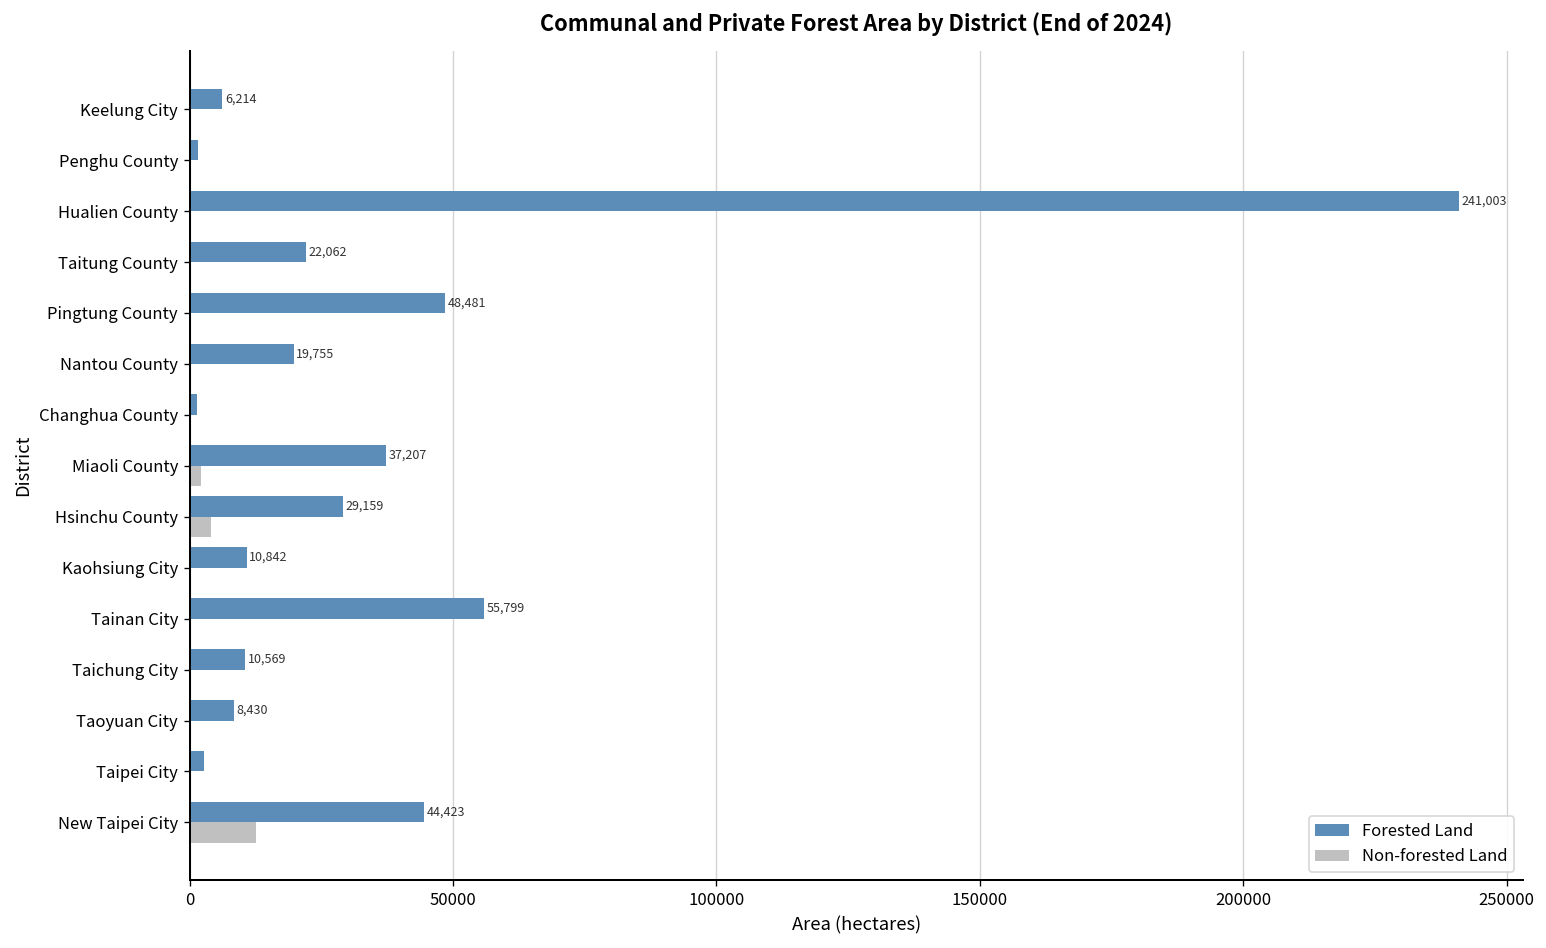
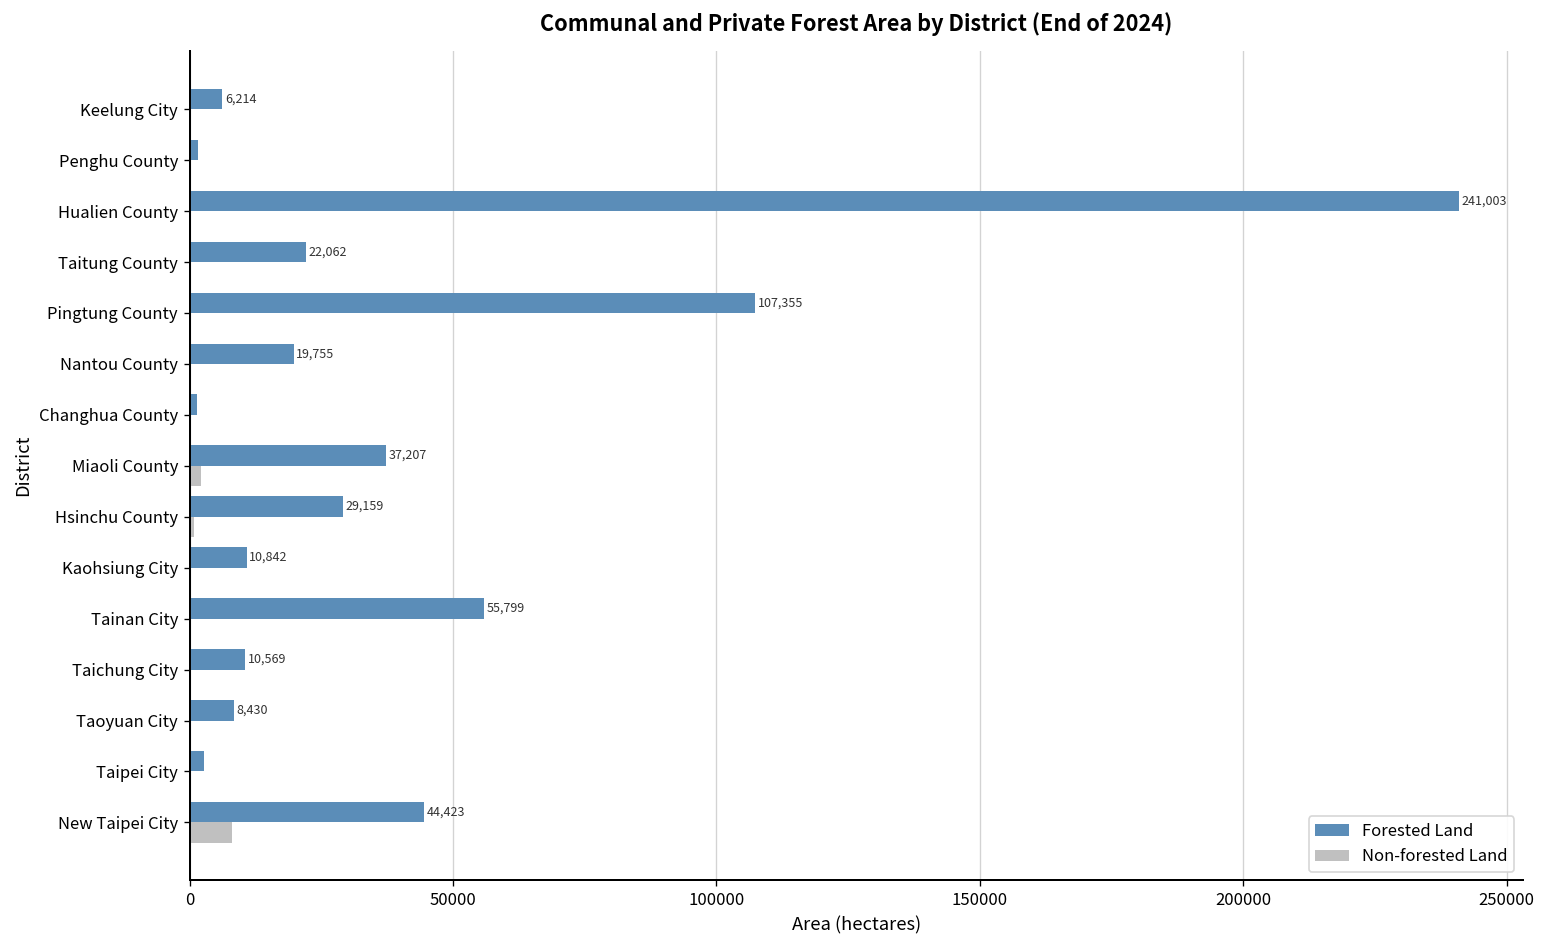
  {
    "Forested Land": {
      "Keelung City": "6,214",
      "Hualien County": "241,003",
      "Taitung County": "22,062",
-     "Pingtung County": "48,481",
+     "Pingtung County": "107,355",
      "Nantou County": "19,755",
      "Miaoli County": "37,207",
      "Hsinchu County": "29,159",
      "Kaohsiung City": "10,842",
      "Tainan City": "55,799",
      "Taichung City": "10,569",
      "Taoyuan City": "8,430",
      "New Taipei City": "44,423"
    },
    "Non-forested Land": {
      "Keelung City": "0",
      "Penghu County": "0",
      "Taitung County": "0",
      "Nantou County": "0",
      "Changhua County": "0",
      "Miaoli County": "2000",
-     "Hsinchu County": "4000",
+     "Hsinchu County": "1000",
      "Kaohsiung City": "0",
      "Tainan City": "0",
      "Taichung City": "0",
      "Taipei City": "0",
-     "New Taipei City": "13000"
+     "New Taipei City": "8000"
    }
  }
